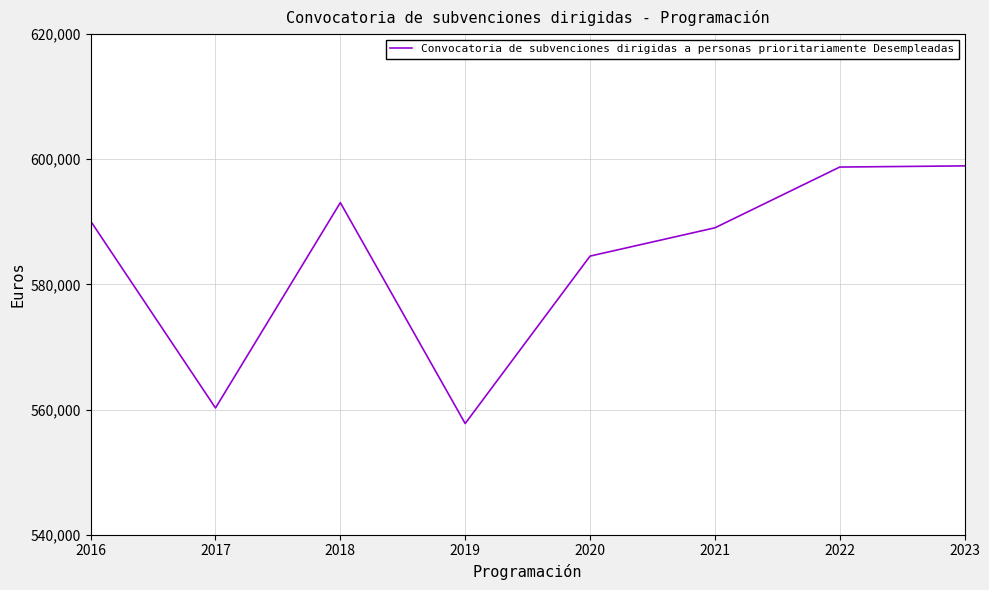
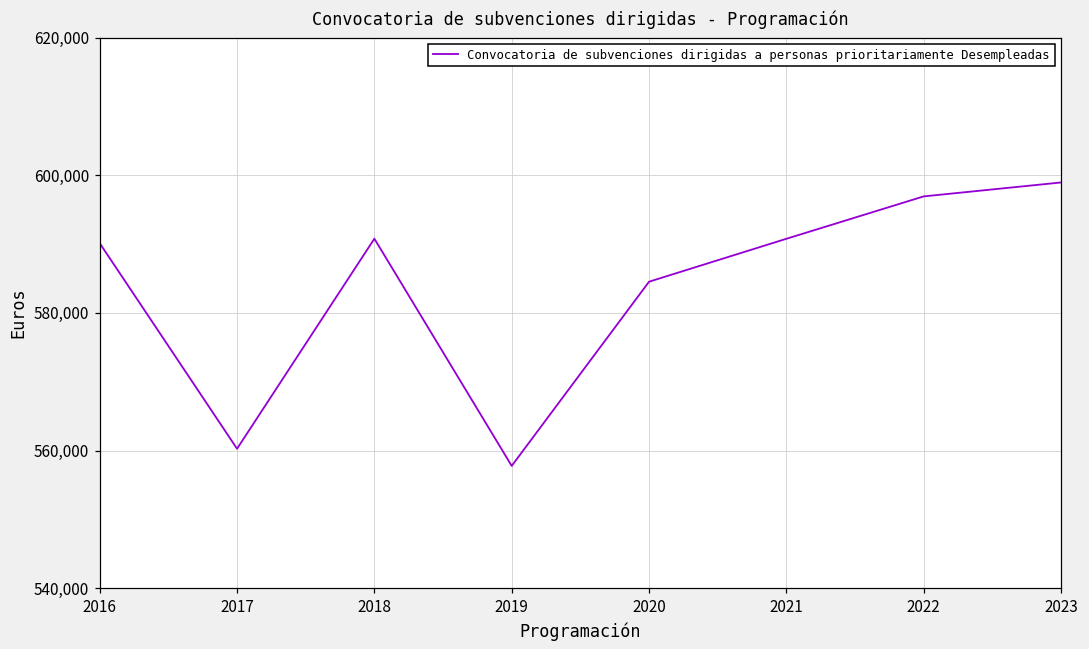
  {
    "2016": "590,000",
    "2017": "560,000",
-   "2018": "593,000",
+   "2018": "591,000",
    "2019": "558,000",
    "2020": "585,000",
-   "2021": "589,000",
-   "2022": "599,000",
+   "2021": "591,000",
+   "2022": "597,000",
    "2023": "599,000"
  }
